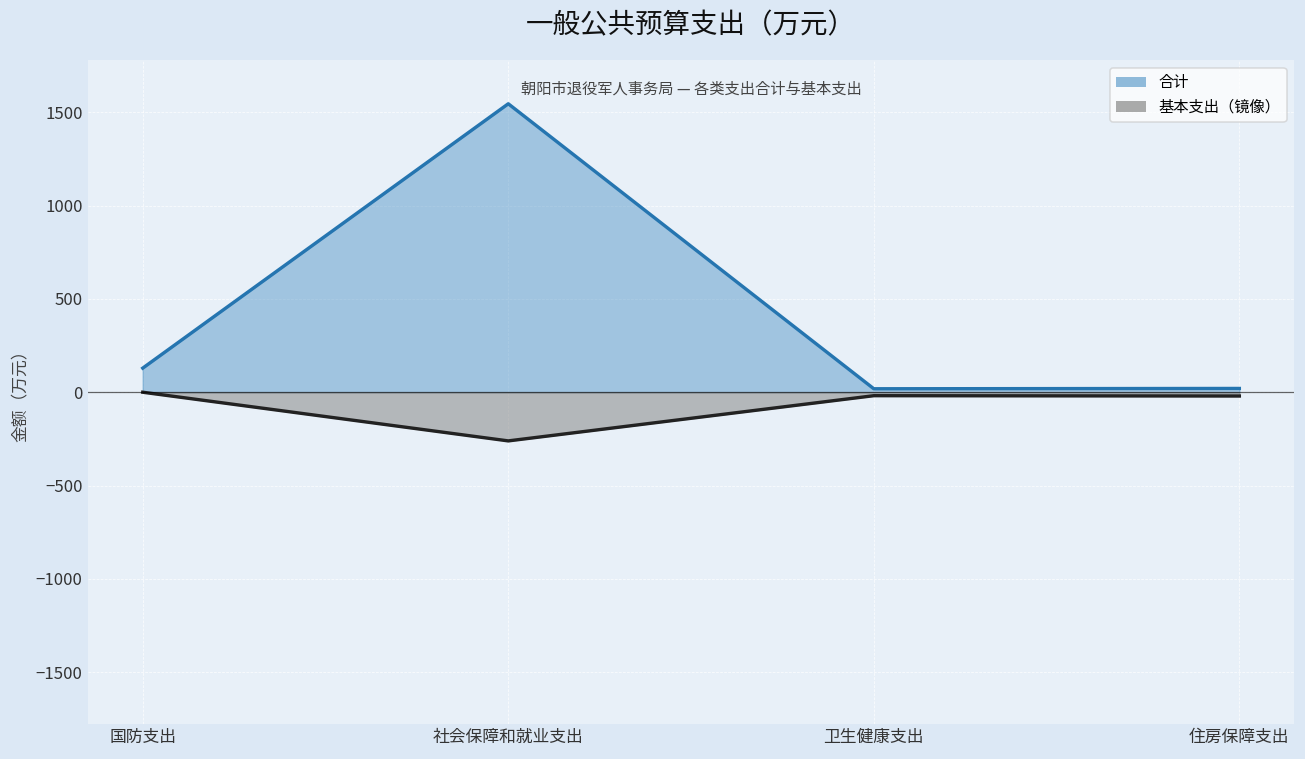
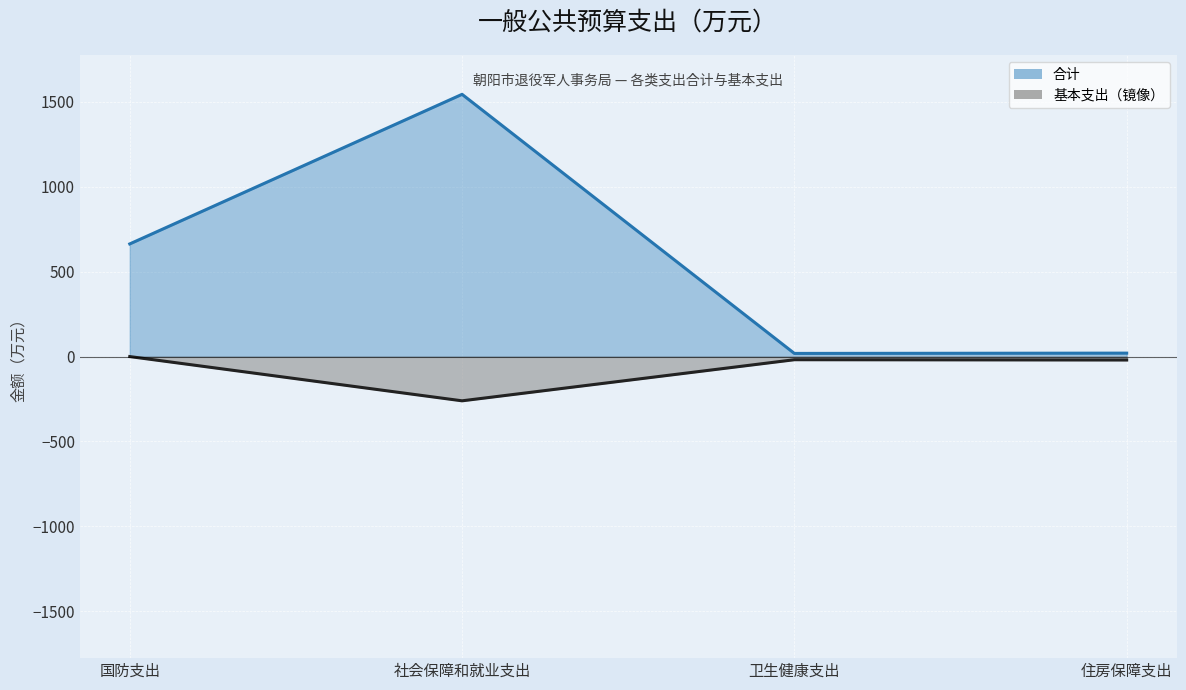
  {
    "合计": {
-     "国防支出": 130,
+     "国防支出": 660,
      "社会保障和就业支出": 1540,
      "卫生健康支出": 20,
      "住房保障支出": 20
    }
  }
